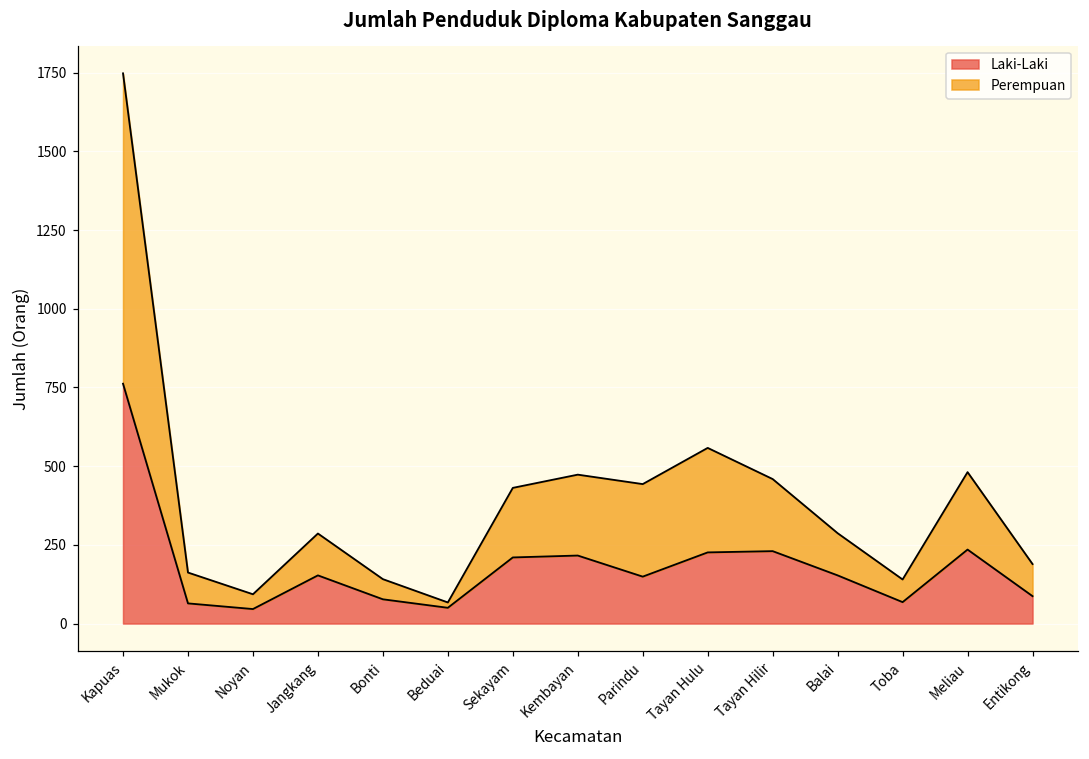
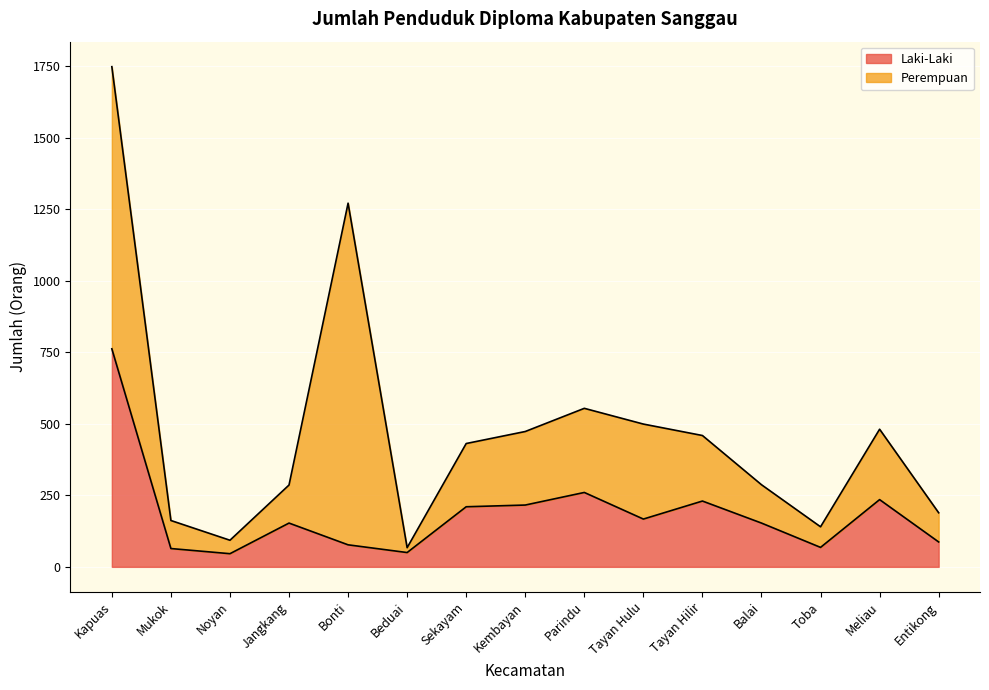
  {
    "Laki-Laki": {
      "Kapuas": 760,
      "Mukok": 60,
      "Noyan": 50,
      "Jangkang": 150,
      "Bonti": 80,
      "Beduai": 50,
      "Sekayam": 210,
      "Kembayan": 220,
-     "Parindu": 150,
-     "Tayan Hulu": 230,
+     "Parindu": 260,
+     "Tayan Hulu": 170,
      "Tayan Hilir": 230,
      "Balai": 150,
      "Toba": 70,
      "Meliau": 240,
      "Entikong": 90
    },
    "Perempuan": {
      "Kapuas": 990,
      "Mukok": 100,
      "Noyan": 50,
      "Jangkang": 130,
-     "Bonti": 60,
+     "Bonti": 1190,
      "Beduai": 20,
      "Sekayam": 220,
      "Kembayan": 260,
      "Parindu": 290,
      "Tayan Hulu": 330,
      "Tayan Hilir": 230,
      "Balai": 130,
      "Toba": 70,
      "Meliau": 250,
      "Entikong": 100
    }
  }
